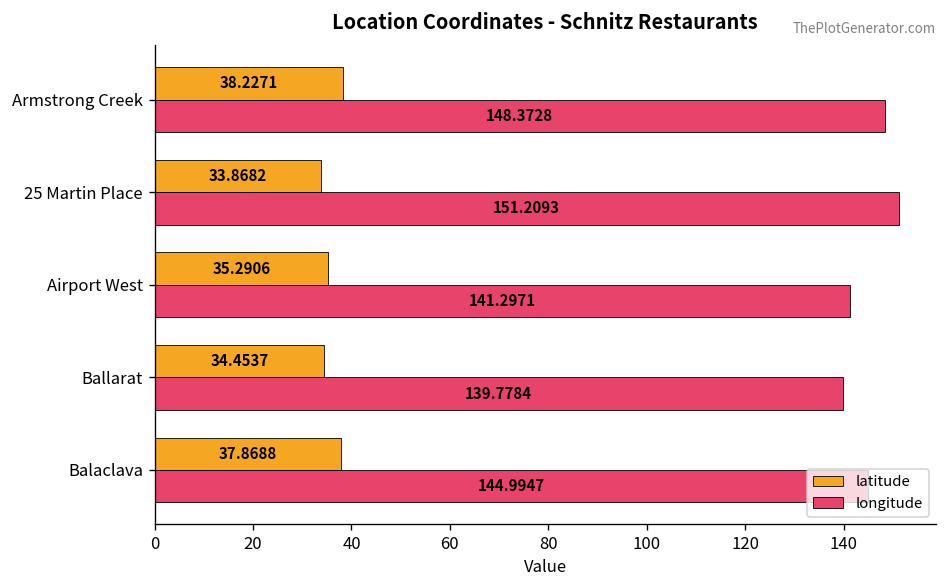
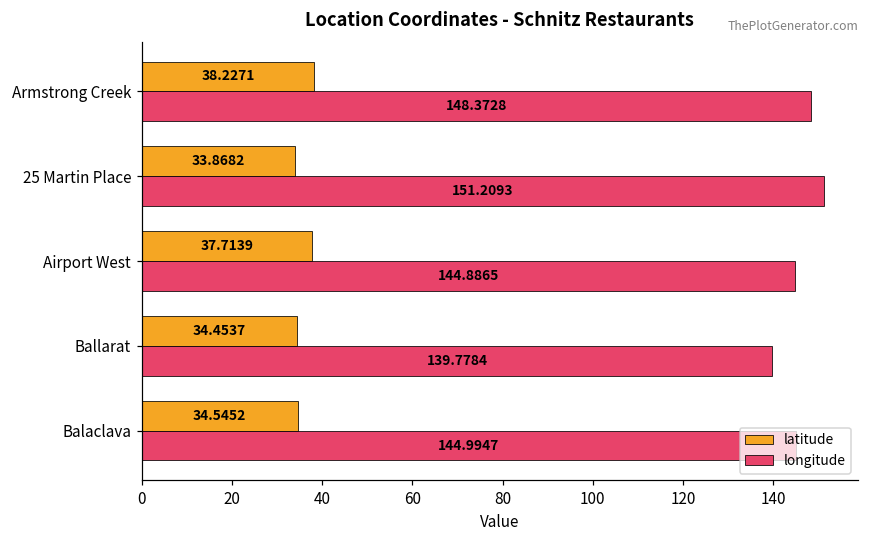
  {
    "latitude": {
      "Armstrong Creek": 38.2271,
      "25 Martin Place": 33.8682,
-     "Airport West": 35.2906,
+     "Airport West": 37.7139,
      "Ballarat": 34.4537,
-     "Balaclava": 37.8688
+     "Balaclava": 34.5452
    },
    "longitude": {
      "Armstrong Creek": 148.3728,
      "25 Martin Place": 151.2093,
-     "Airport West": 141.2971,
+     "Airport West": 144.8865,
      "Ballarat": 139.7784
    }
  }
